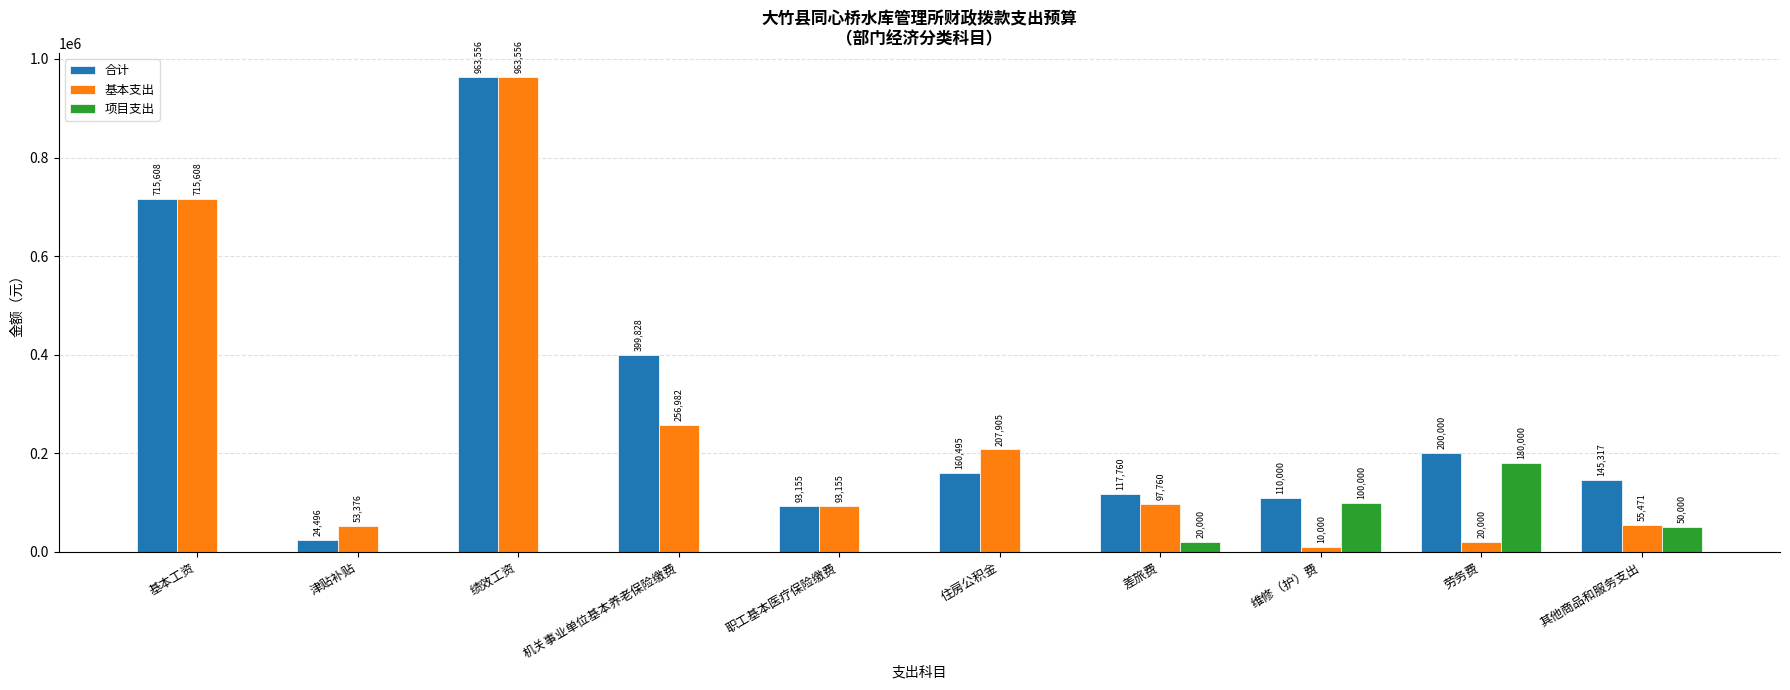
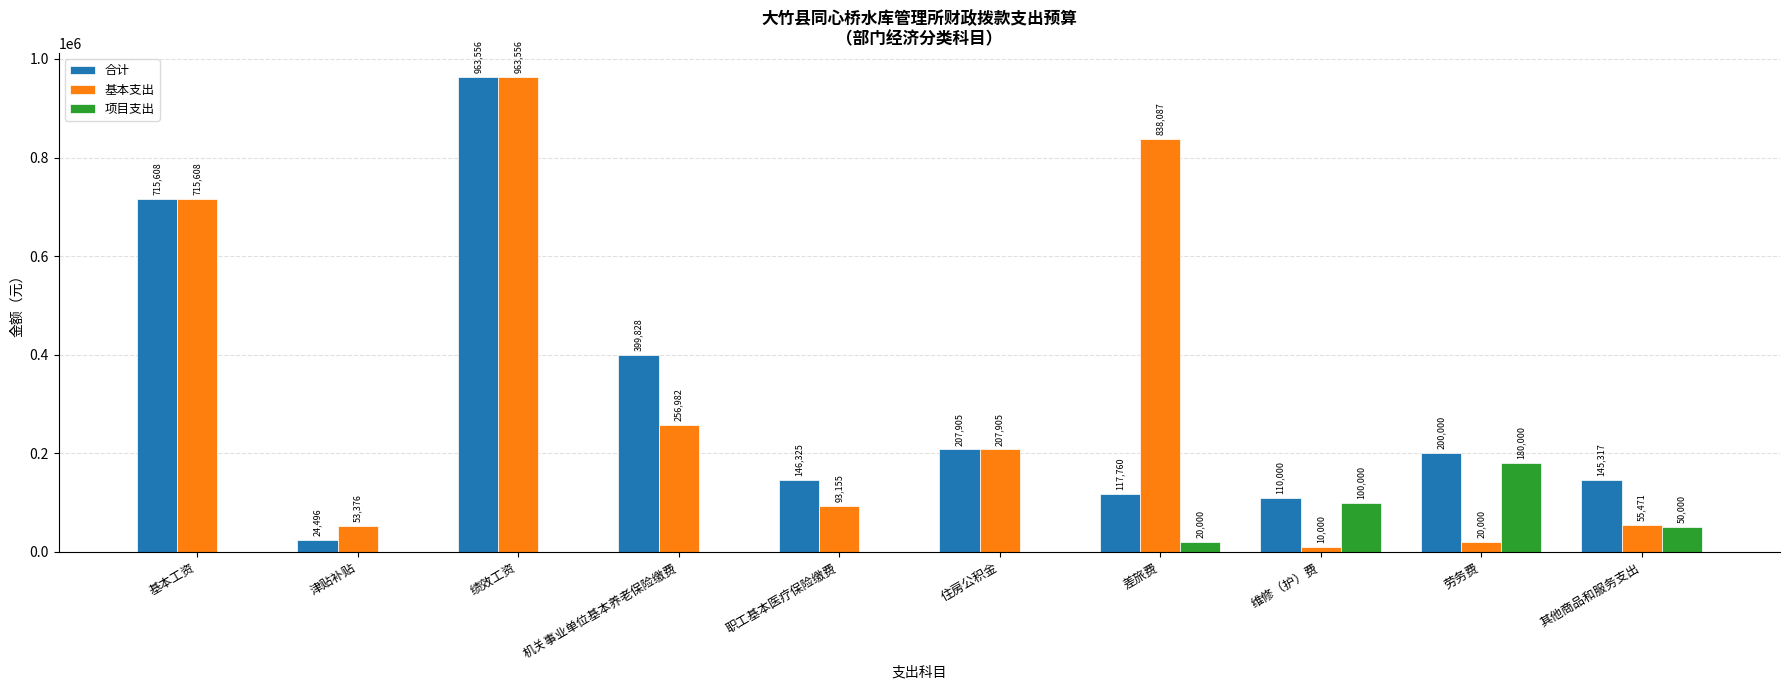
  {
    "合计": {
      "基本工资": "715,608",
      "津贴补贴": "24,496",
      "绩效工资": "963,556",
      "机关事业单位基本养老保险缴费": "399,828",
-     "职工基本医疗保险缴费": "93,155",
-     "住房公积金": "160,495",
+     "职工基本医疗保险缴费": "146,325",
+     "住房公积金": "207,905",
      "差旅费": "117,760",
      "维修（护）费": "110,000",
      "劳务费": "200,000",
      "其他商品和服务支出": "145,317"
    },
    "基本支出": {
      "基本工资": "715,608",
      "津贴补贴": "53,376",
      "绩效工资": "963,556",
      "机关事业单位基本养老保险缴费": "256,982",
      "职工基本医疗保险缴费": "93,155",
      "住房公积金": "207,905",
-     "差旅费": "97,760",
+     "差旅费": "838,087",
      "维修（护）费": "10,000",
      "劳务费": "20,000",
      "其他商品和服务支出": "55,471"
    },
    "项目支出": {
      "差旅费": "20,000",
      "维修（护）费": "100,000",
      "劳务费": "180,000",
      "其他商品和服务支出": "50,000"
    }
  }
